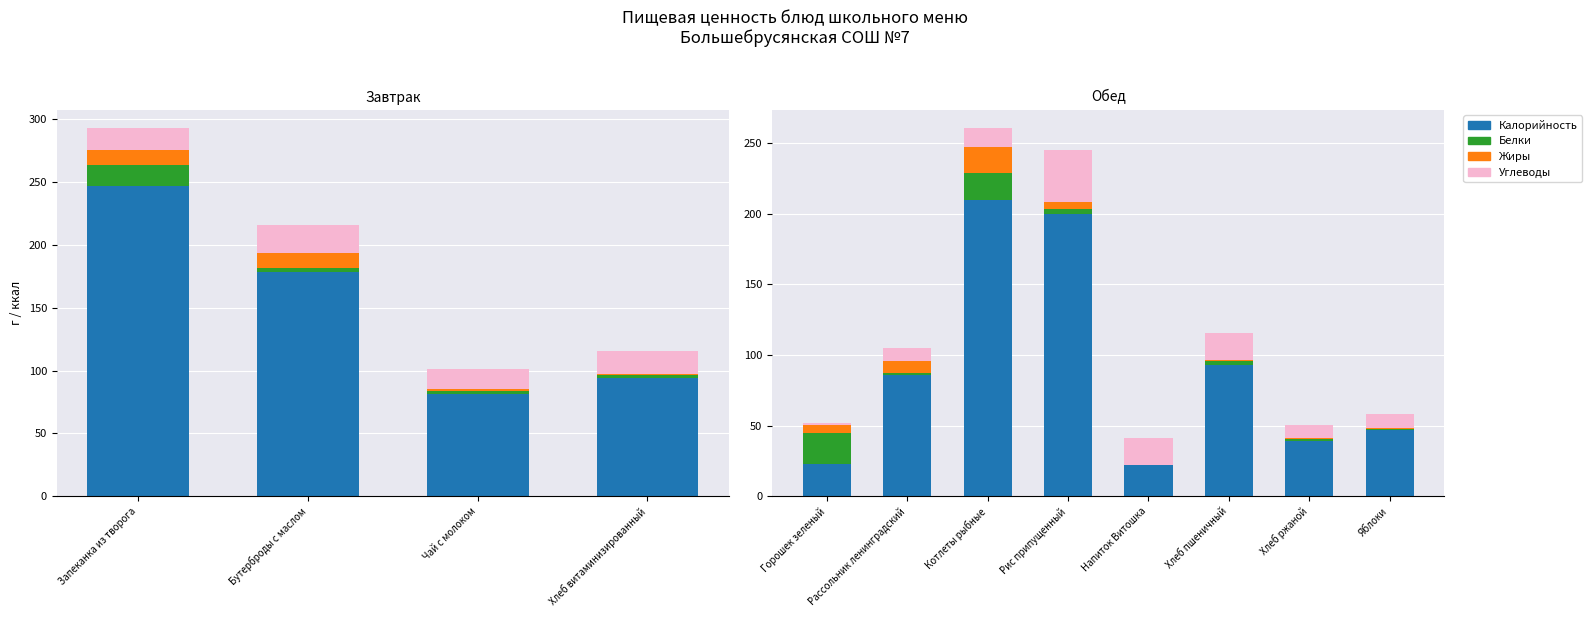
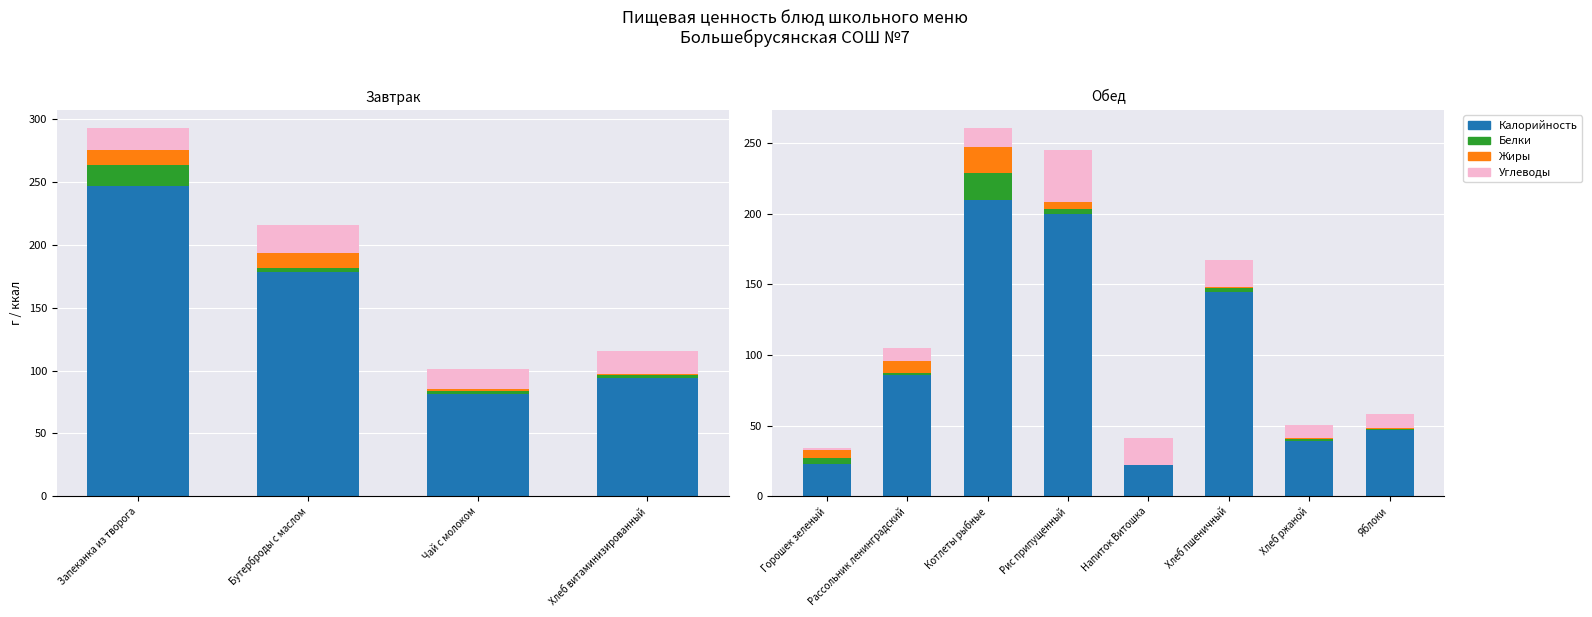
  {
    "Завтрак": {
      "Калорийность": {
        "Запеканка из творога": 247,
        "Бутерброды с маслом": 178,
        "Чай с молоком": 81,
        "Хлеб витаминизированный": 94
      },
      "Белки": {
        "Запеканка из творога": 17,
        "Бутерброды с маслом": 4,
        "Чай с молоком": 3,
        "Хлеб витаминизированный": 3
      },
      "Жиры": {
        "Запеканка из творога": 12,
        "Бутерброды с маслом": 12
      },
      "Углеводы": {
        "Запеканка из творога": 17,
        "Бутерброды с маслом": 22,
        "Чай с молоком": 16,
        "Хлеб витаминизированный": 18
      }
    },
    "Обед": {
      "Калорийность": {
        "Горошек зеленый": 23,
        "Рассольник ленинградский": 86,
        "Котлеты рыбные": 209,
        "Рис припущенный": 200,
        "Напиток Витошка": 22,
-       "Хлеб пшеничный": 93,
+       "Хлеб пшеничный": 145,
        "Хлеб ржаной": 39,
        "Яблоки": 47
      },
      "Белки": {
-       "Горошек зеленый": 22,
+       "Горошек зеленый": 4,
        "Котлеты рыбные": 19,
        "Рис припущенный": 4,
        "Напиток Витошка": 0,
        "Хлеб пшеничный": 3
      },
      "Жиры": {
        "Горошек зеленый": 6,
        "Рассольник ленинградский": 8,
        "Котлеты рыбные": 19,
        "Рис припущенный": 5,
        "Напиток Витошка": 0
      },
      "Углеводы": {
        "Рассольник ленинградский": 10,
        "Котлеты рыбные": 13,
        "Рис припущенный": 37,
        "Напиток Витошка": 19,
        "Хлеб пшеничный": 19,
        "Хлеб ржаной": 9,
        "Яблоки": 10
      }
    }
  }
